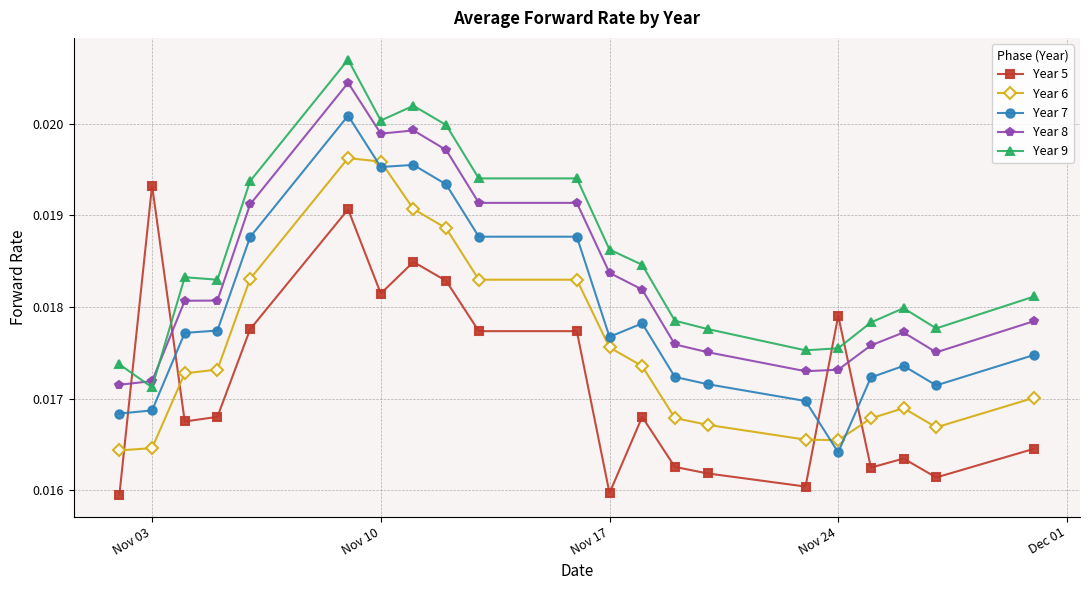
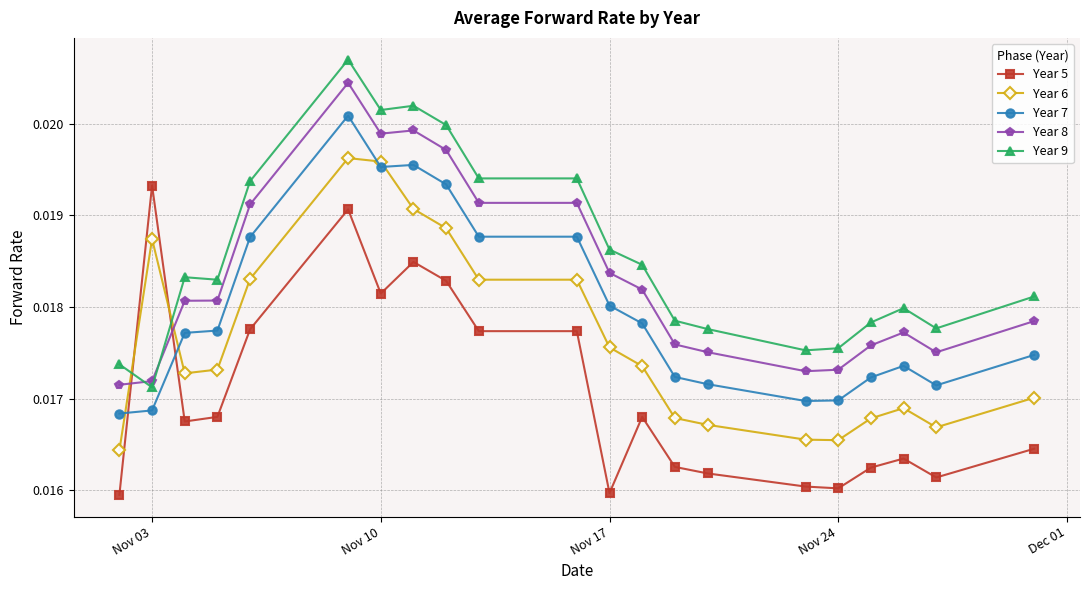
  {
    "Year 5": {
      "Nov 03": 0.0193,
      "Nov 10": 0.0181,
      "Nov 17": 0.0160,
-     "Nov 24": 0.0179
+     "Nov 24": 0.0160
    },
    "Year 6": {
-     "Nov 03": 0.0165,
+     "Nov 03": 0.0187,
      "Nov 10": 0.0196,
      "Nov 17": 0.0176,
      "Nov 24": 0.0165
    },
    "Year 7": {
      "Nov 03": 0.0169,
      "Nov 10": 0.0195,
-     "Nov 17": 0.0177,
-     "Nov 24": 0.0164
+     "Nov 17": 0.0180,
+     "Nov 24": 0.0170
    },
    "Year 8": {
      "Nov 03": 0.0172,
      "Nov 10": 0.0199,
      "Nov 17": 0.0184,
      "Nov 24": 0.0173
    },
    "Year 9": {
      "Nov 03": 0.0171,
-     "Nov 10": 0.0200,
+     "Nov 10": 0.0202,
      "Nov 17": 0.0186,
      "Nov 24": 0.0176
    }
  }
